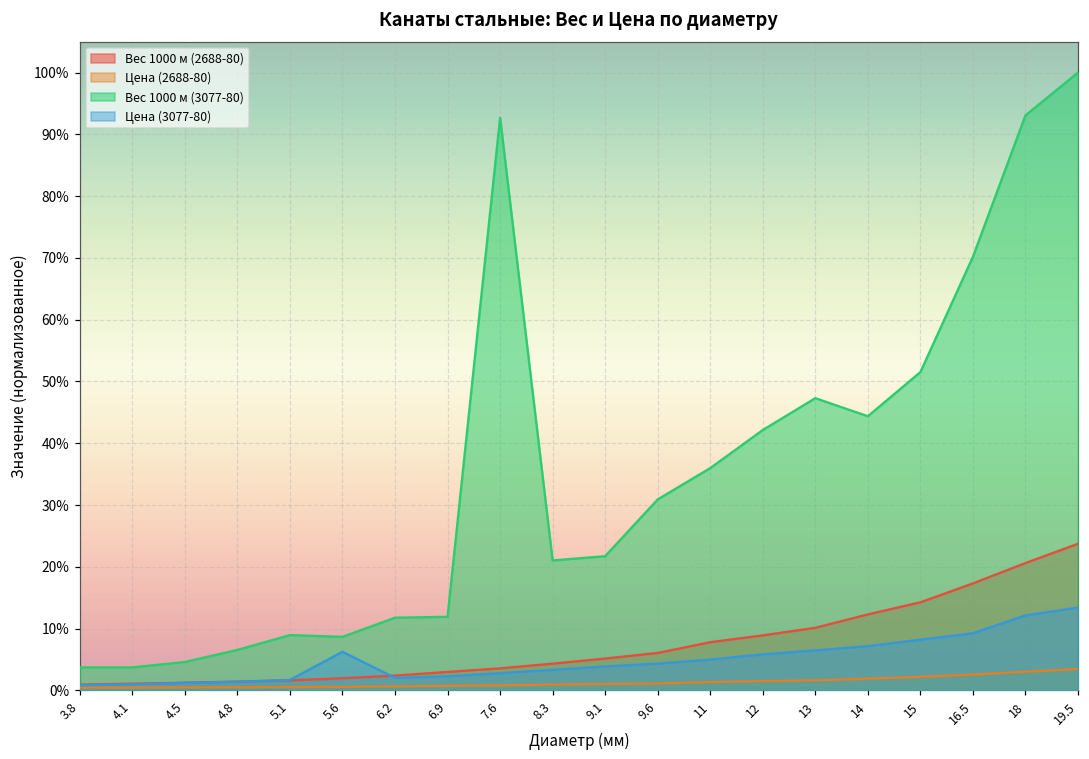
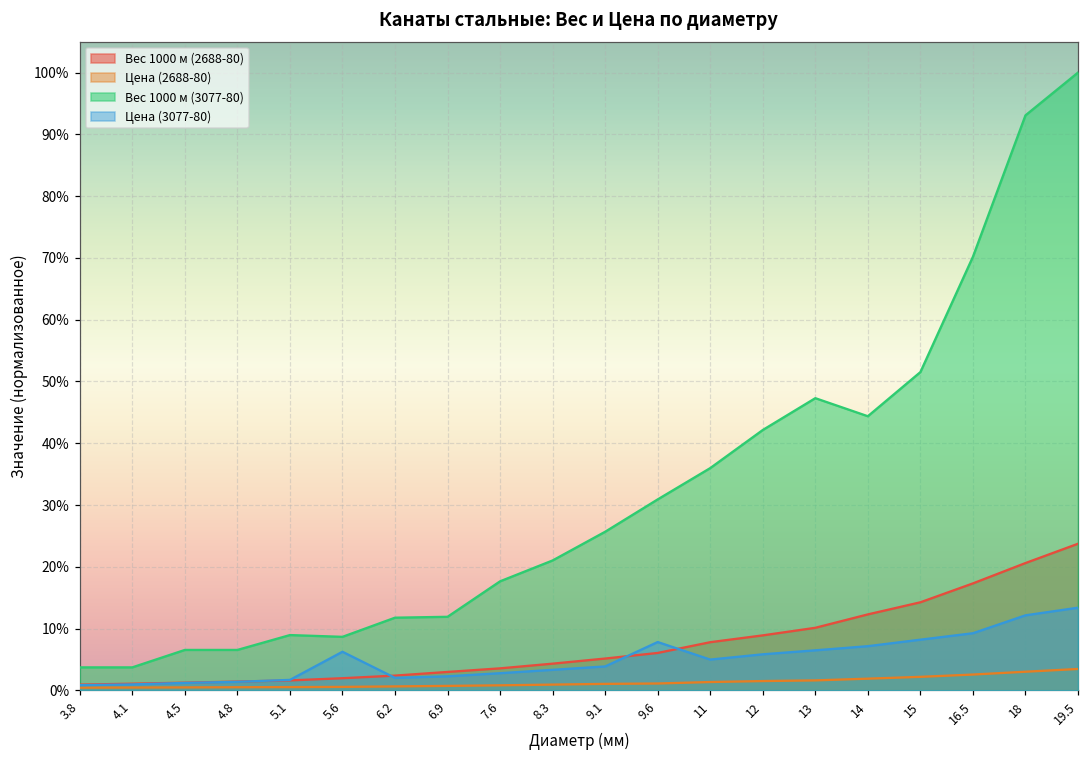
  {
    "Вес 1000 м (3077-80)": {
      "3.8": "4%",
      "4.1": "4%",
-     "4.5": "5%",
+     "4.5": "7%",
      "4.8": "7%",
      "5.1": "9%",
      "5.6": "9%",
      "6.2": "12%",
      "6.9": "12%",
-     "7.6": "93%",
+     "7.6": "18%",
      "8.3": "21%",
-     "9.1": "22%",
+     "9.1": "26%",
      "9.6": "31%",
      "11": "36%",
      "12": "42%",
      "13": "47%",
      "14": "44%",
      "15": "52%",
      "16.5": "70%",
      "18": "93%",
      "19.5": "100%"
    },
    "Цена (3077-80)": {
      "5.6": "6%",
      "6.9": "2%",
      "7.6": "3%",
      "8.3": "3%",
      "9.1": "4%",
-     "9.6": "4%",
+     "9.6": "8%",
      "11": "5%",
      "12": "6%",
      "13": "6%",
      "14": "7%",
      "15": "8%",
      "16.5": "9%",
      "18": "12%",
      "19.5": "13%"
    }
  }
